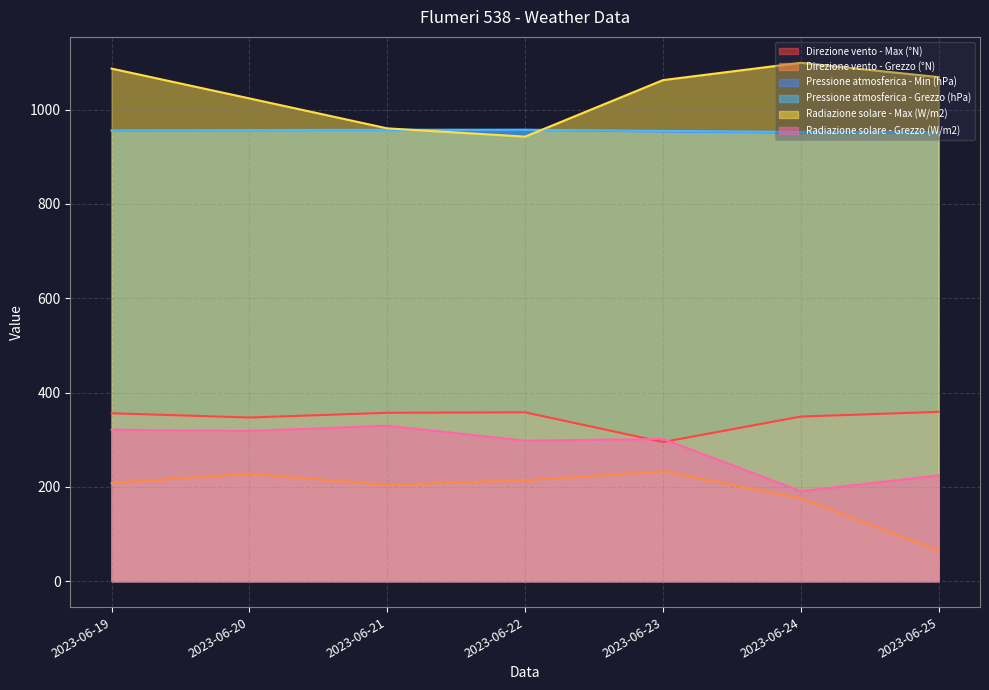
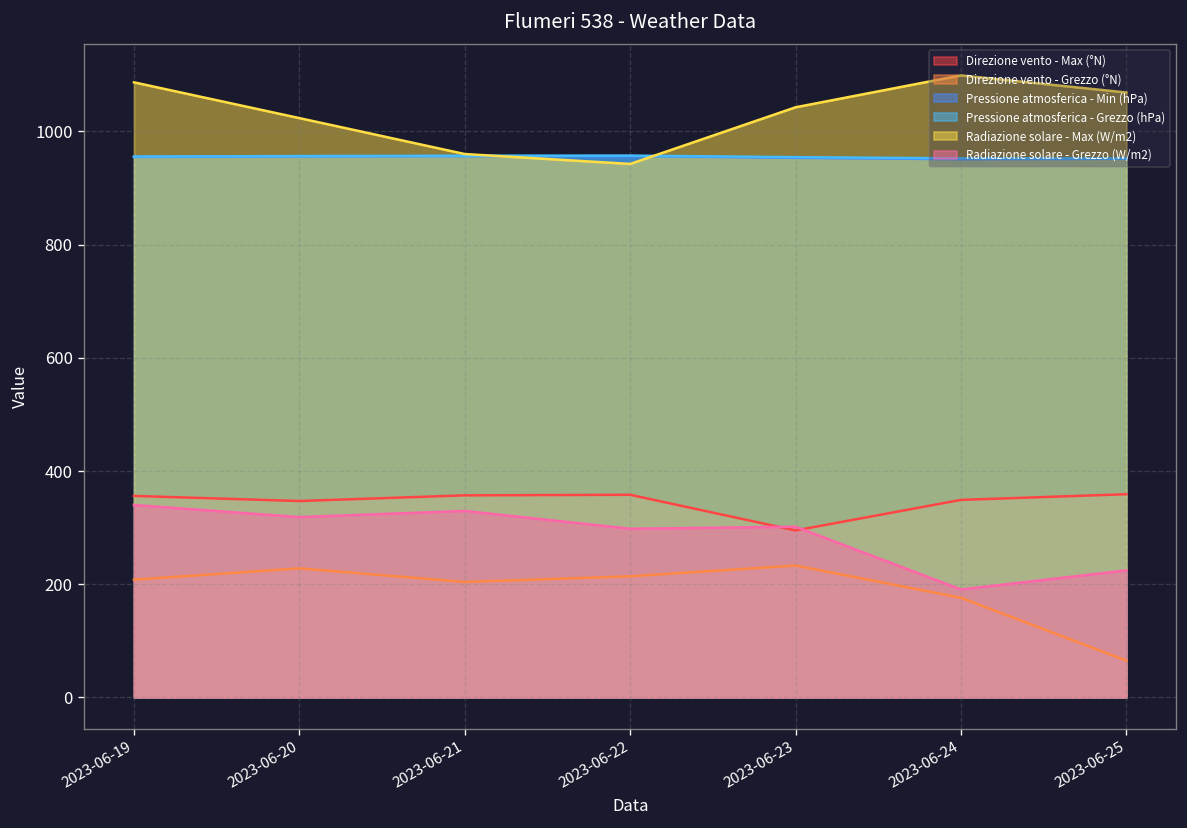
  {
    "Radiazione solare - Max (W/m2)": {
      "2023-06-19": 1090,
      "2023-06-20": 1020,
      "2023-06-22": 940,
-     "2023-06-23": 1060
+     "2023-06-23": 1040
    },
    "Radiazione solare - Grezzo (W/m2)": {
-     "2023-06-19": 320,
+     "2023-06-19": 340,
      "2023-06-20": 320,
      "2023-06-21": 330,
      "2023-06-22": 300,
      "2023-06-23": 300,
      "2023-06-24": 190,
      "2023-06-25": 220
    }
  }
